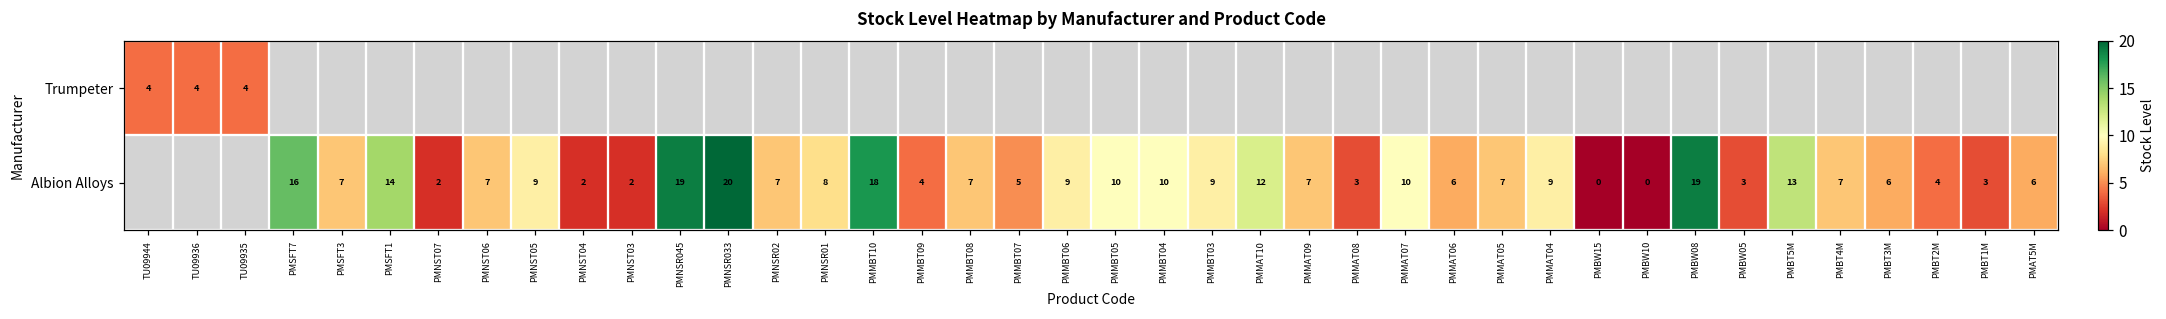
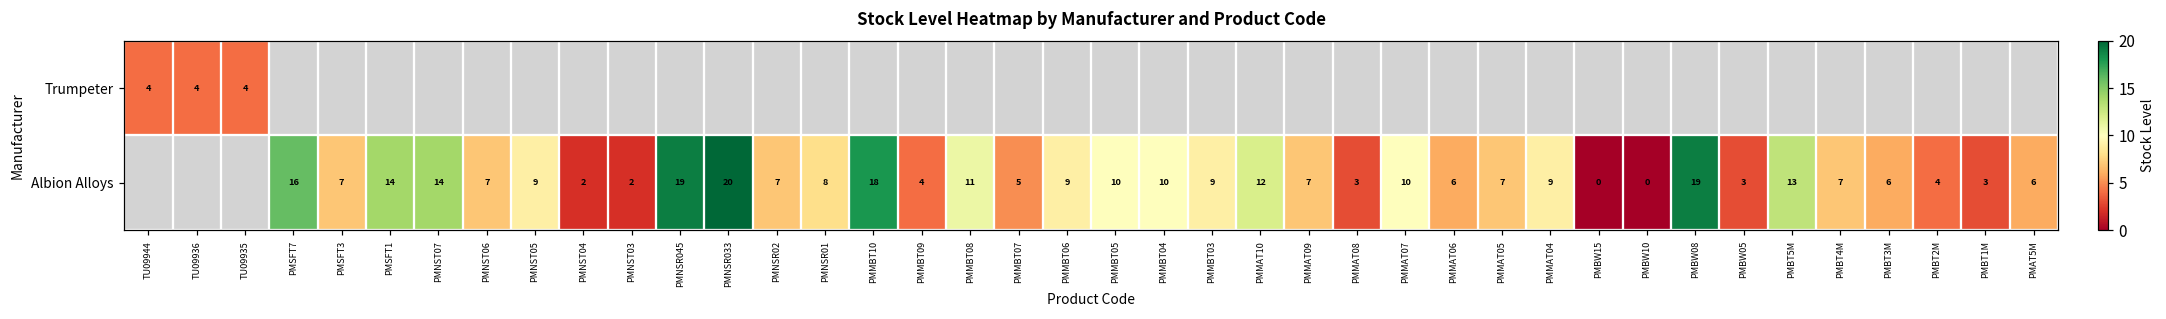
  {
    "Trumpeter": {
      "TU09944": 4,
      "TU09936": 4,
      "TU09935": 4
    },
    "Albion Alloys": {
      "PMSFT7": 16,
      "PMSFT3": 7,
      "PMSFT1": 14,
-     "PMNST07": 2,
+     "PMNST07": 14,
      "PMNST06": 7,
      "PMNST05": 9,
      "PMNST04": 2,
      "PMNST03": 2,
      "PMNSR045": 19,
      "PMNSR033": 20,
      "PMNSR02": 7,
      "PMNSR01": 8,
      "PMMBT10": 18,
      "PMMBT09": 4,
-     "PMMBT08": 7,
+     "PMMBT08": 11,
      "PMMBT07": 5,
      "PMMBT06": 9,
      "PMMBT05": 10,
      "PMMBT04": 10,
      "PMMBT03": 9,
      "PMMAT10": 12,
      "PMMAT09": 7,
      "PMMAT08": 3,
      "PMMAT07": 10,
      "PMMAT06": 6,
      "PMMAT05": 7,
      "PMMAT04": 9,
      "PMBW15": 0,
      "PMBW10": 0,
      "PMBW08": 19,
      "PMBW05": 3,
      "PMBT5M": 13,
      "PMBT4M": 7,
      "PMBT3M": 6,
      "PMBT2M": 4,
      "PMBT1M": 3,
      "PMAT5M": 6
    }
  }
